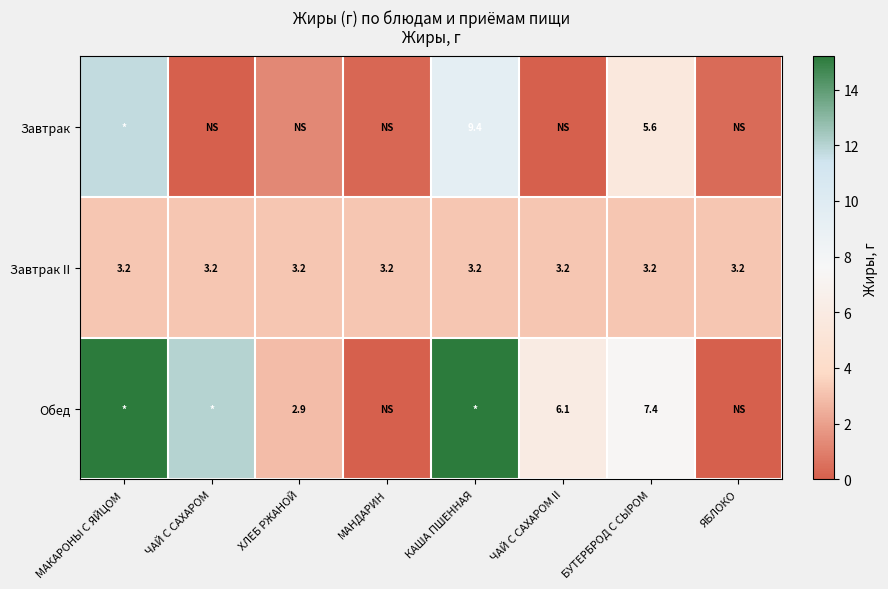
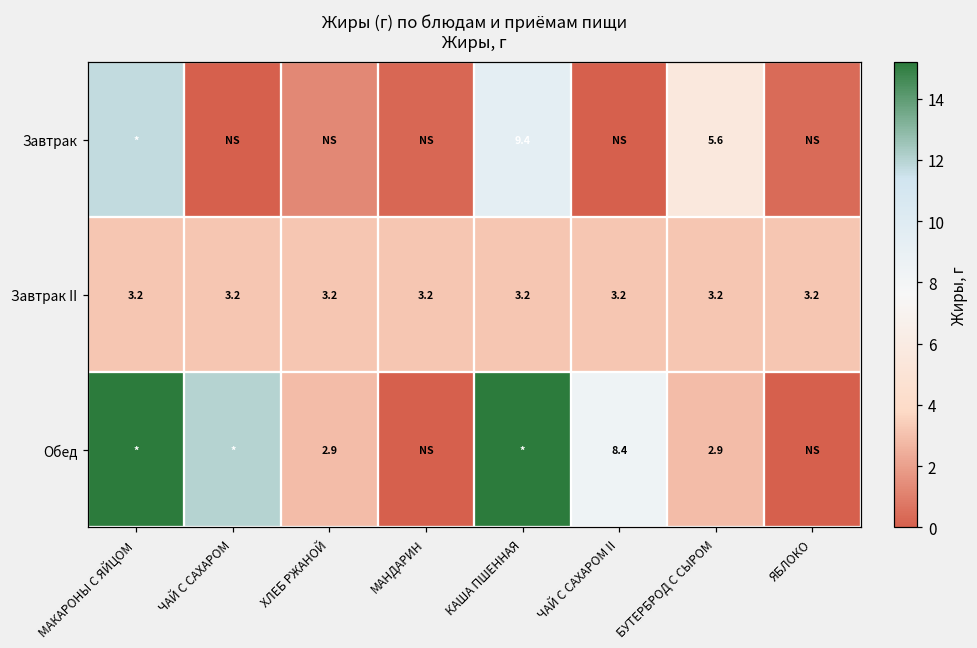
  {
    "Завтрак": {
      "БУТЕРБРОД С СЫРОМ": 5.6
    },
    "Завтрак II": {
      "МАКАРОНЫ С ЯЙЦОМ": 3.2,
      "ЧАЙ С САХАРОМ": 3.2,
      "ХЛЕБ РЖАНОЙ": 3.2,
      "МАНДАРИН": 3.2,
      "КАША ПШЕННАЯ": 3.2,
      "ЧАЙ С САХАРОМ II": 3.2,
      "БУТЕРБРОД С СЫРОМ": 3.2,
      "ЯБЛОКО": 3.2
    },
    "Обед": {
      "ХЛЕБ РЖАНОЙ": 2.9,
-     "ЧАЙ С САХАРОМ II": 6.1,
-     "БУТЕРБРОД С СЫРОМ": 7.4
+     "ЧАЙ С САХАРОМ II": 8.4,
+     "БУТЕРБРОД С СЫРОМ": 2.9
    }
  }
